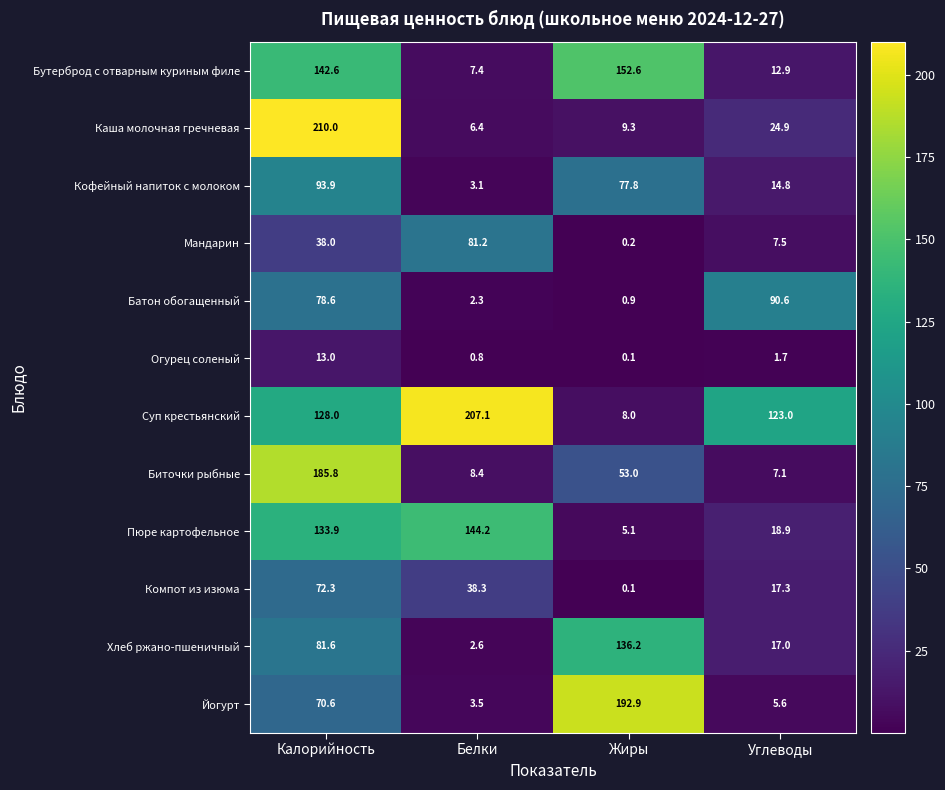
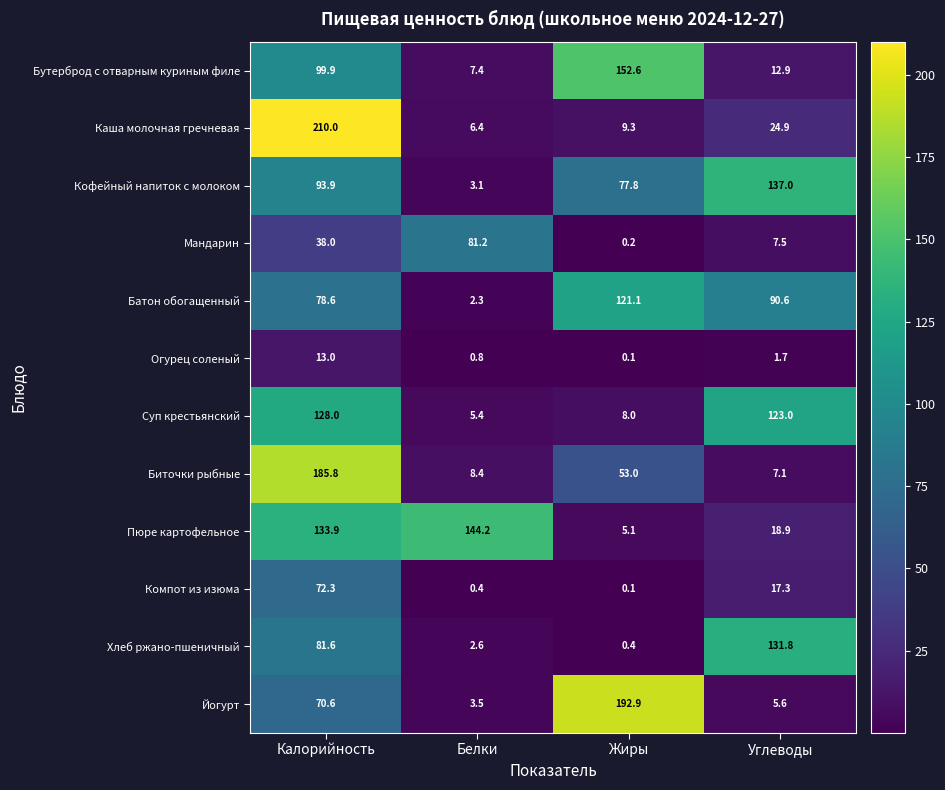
  {
    "Бутерброд с отварным куриным филе": {
-     "Калорийность": 142.6,
+     "Калорийность": 99.9,
      "Белки": 7.4,
      "Жиры": 152.6,
      "Углеводы": 12.9
    },
    "Каша молочная гречневая": {
      "Калорийность": 210.0,
      "Белки": 6.4,
      "Жиры": 9.3,
      "Углеводы": 24.9
    },
    "Кофейный напиток с молоком": {
      "Калорийность": 93.9,
      "Белки": 3.1,
      "Жиры": 77.8,
-     "Углеводы": 14.8
+     "Углеводы": 137.0
    },
    "Мандарин": {
      "Калорийность": 38.0,
      "Белки": 81.2,
      "Жиры": 0.2,
      "Углеводы": 7.5
    },
    "Батон обогащенный": {
      "Калорийность": 78.6,
      "Белки": 2.3,
-     "Жиры": 0.9,
+     "Жиры": 121.1,
      "Углеводы": 90.6
    },
    "Огурец соленый": {
      "Калорийность": 13.0,
      "Белки": 0.8,
      "Жиры": 0.1,
      "Углеводы": 1.7
    },
    "Суп крестьянский": {
      "Калорийность": 128.0,
-     "Белки": 207.1,
+     "Белки": 5.4,
      "Жиры": 8.0,
      "Углеводы": 123.0
    },
    "Биточки рыбные": {
      "Калорийность": 185.8,
      "Белки": 8.4,
      "Жиры": 53.0,
      "Углеводы": 7.1
    },
    "Пюре картофельное": {
      "Калорийность": 133.9,
      "Белки": 144.2,
      "Жиры": 5.1,
      "Углеводы": 18.9
    },
    "Компот из изюма": {
      "Калорийность": 72.3,
-     "Белки": 38.3,
+     "Белки": 0.4,
      "Жиры": 0.1,
      "Углеводы": 17.3
    },
    "Хлеб ржано-пшеничный": {
      "Калорийность": 81.6,
      "Белки": 2.6,
-     "Жиры": 136.2,
-     "Углеводы": 17.0
+     "Жиры": 0.4,
+     "Углеводы": 131.8
    },
    "Йогурт": {
      "Калорийность": 70.6,
      "Белки": 3.5,
      "Жиры": 192.9,
      "Углеводы": 5.6
    }
  }
